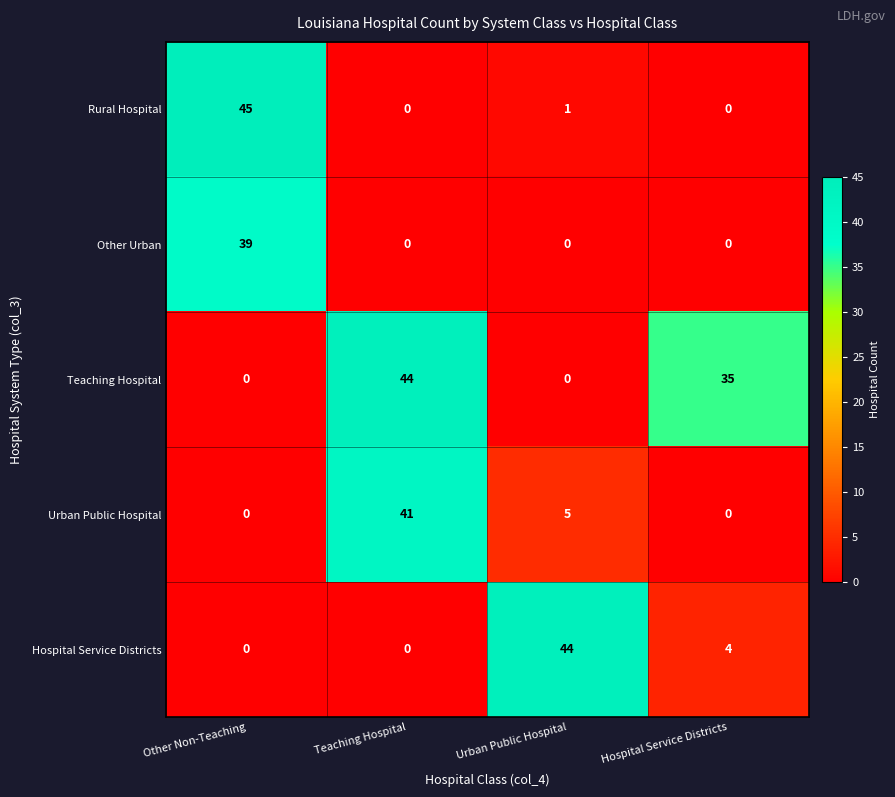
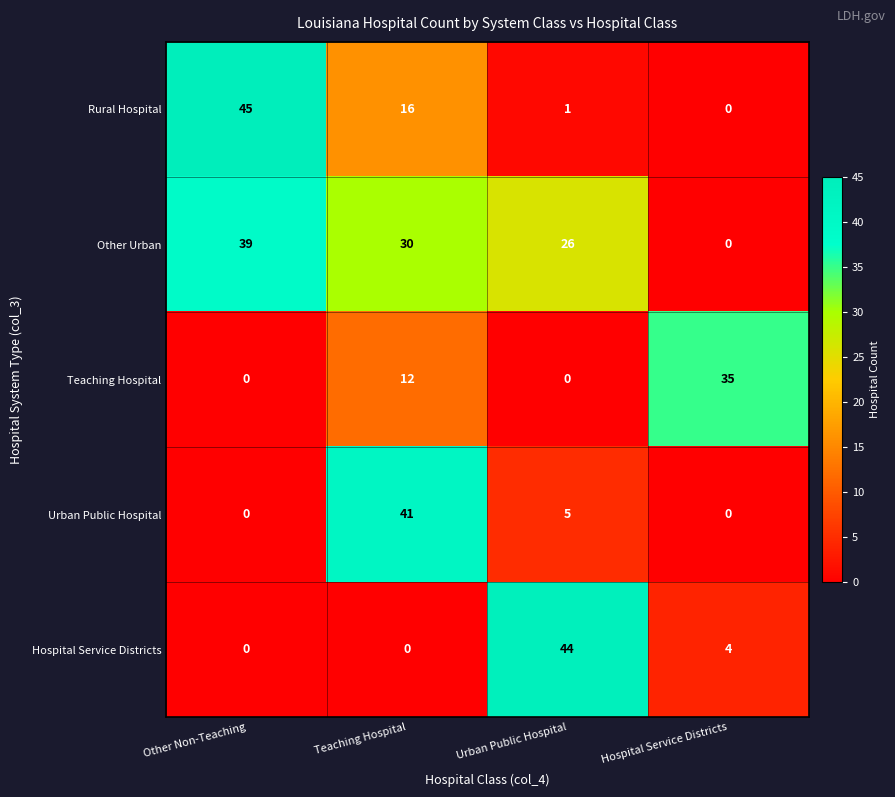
  {
    "Rural Hospital": {
      "Other Non-Teaching": 45,
-     "Teaching Hospital": 0,
+     "Teaching Hospital": 16,
      "Urban Public Hospital": 1,
      "Hospital Service Districts": 0
    },
    "Other Urban": {
      "Other Non-Teaching": 39,
-     "Teaching Hospital": 0,
-     "Urban Public Hospital": 0,
+     "Teaching Hospital": 30,
+     "Urban Public Hospital": 26,
      "Hospital Service Districts": 0
    },
    "Teaching Hospital": {
      "Other Non-Teaching": 0,
-     "Teaching Hospital": 44,
+     "Teaching Hospital": 12,
      "Urban Public Hospital": 0,
      "Hospital Service Districts": 35
    },
    "Urban Public Hospital": {
      "Other Non-Teaching": 0,
      "Teaching Hospital": 41,
      "Urban Public Hospital": 5,
      "Hospital Service Districts": 0
    },
    "Hospital Service Districts": {
      "Other Non-Teaching": 0,
      "Teaching Hospital": 0,
      "Urban Public Hospital": 44,
      "Hospital Service Districts": 4
    }
  }
